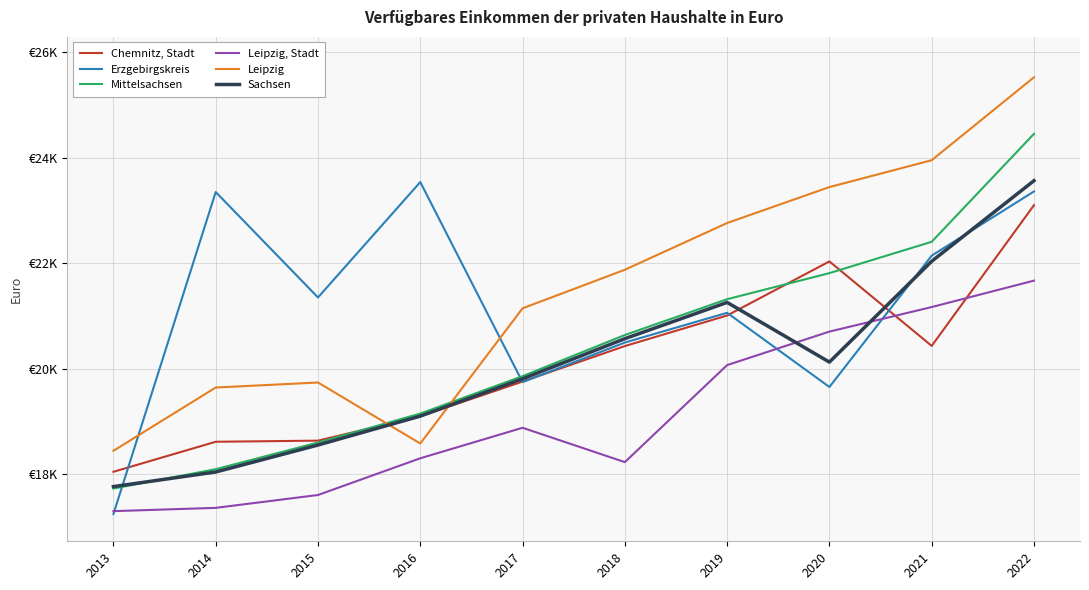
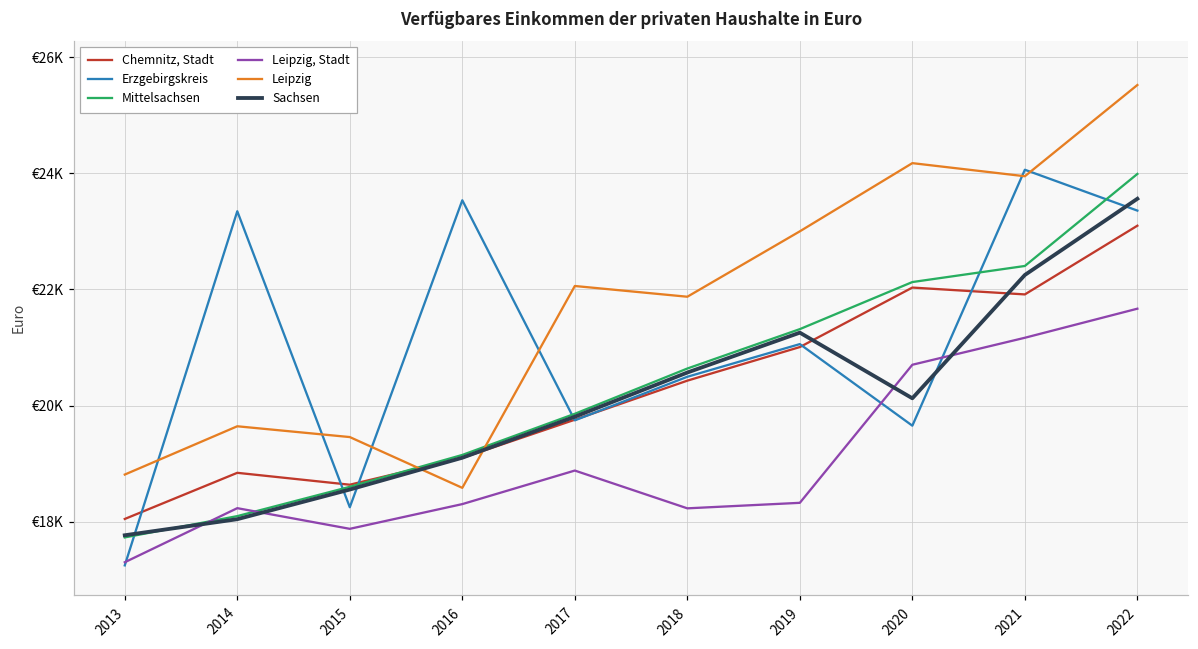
  {
    "Chemnitz, Stadt": {
      "2013": "€18000",
-     "2014": "€18600",
+     "2014": "€18800",
      "2018": "€20400",
      "2019": "€21000",
      "2020": "€22000",
-     "2021": "€20400",
+     "2021": "€21900",
      "2022": "€23100"
    },
    "Erzgebirgskreis": {
      "2013": "€17200",
      "2014": "€23300",
-     "2015": "€21400",
+     "2015": "€18200",
      "2016": "€23500",
      "2018": "€20500",
      "2019": "€21100",
      "2020": "€19700",
-     "2021": "€22100",
+     "2021": "€24100",
      "2022": "€23400"
    },
    "Mittelsachsen": {
      "2014": "€18100",
      "2017": "€19900",
      "2018": "€20600",
      "2019": "€21300",
-     "2020": "€21800",
+     "2020": "€22100",
      "2021": "€22400",
-     "2022": "€24500"
+     "2022": "€24000"
    },
    "Leipzig, Stadt": {
      "2013": "€17300",
-     "2014": "€17400",
-     "2015": "€17600",
+     "2014": "€18200",
+     "2015": "€17900",
      "2016": "€18300",
      "2017": "€18900",
      "2018": "€18200",
-     "2019": "€20100",
+     "2019": "€18300",
      "2020": "€20700",
      "2021": "€21200",
      "2022": "€21700"
    },
    "Leipzig": {
-     "2013": "€18400",
+     "2013": "€18800",
      "2014": "€19600",
-     "2015": "€19700",
+     "2015": "€19500",
      "2016": "€18600",
-     "2017": "€21100",
+     "2017": "€22100",
      "2018": "€21900",
-     "2019": "€22800",
-     "2020": "€23400",
+     "2019": "€23000",
+     "2020": "€24200",
      "2021": "€24000",
      "2022": "€25500"
    },
    "Sachsen": {
      "2014": "€18000",
      "2017": "€19800",
      "2018": "€20600",
      "2019": "€21300",
      "2020": "€20100",
-     "2021": "€22000",
+     "2021": "€22300",
      "2022": "€23600"
    }
  }
